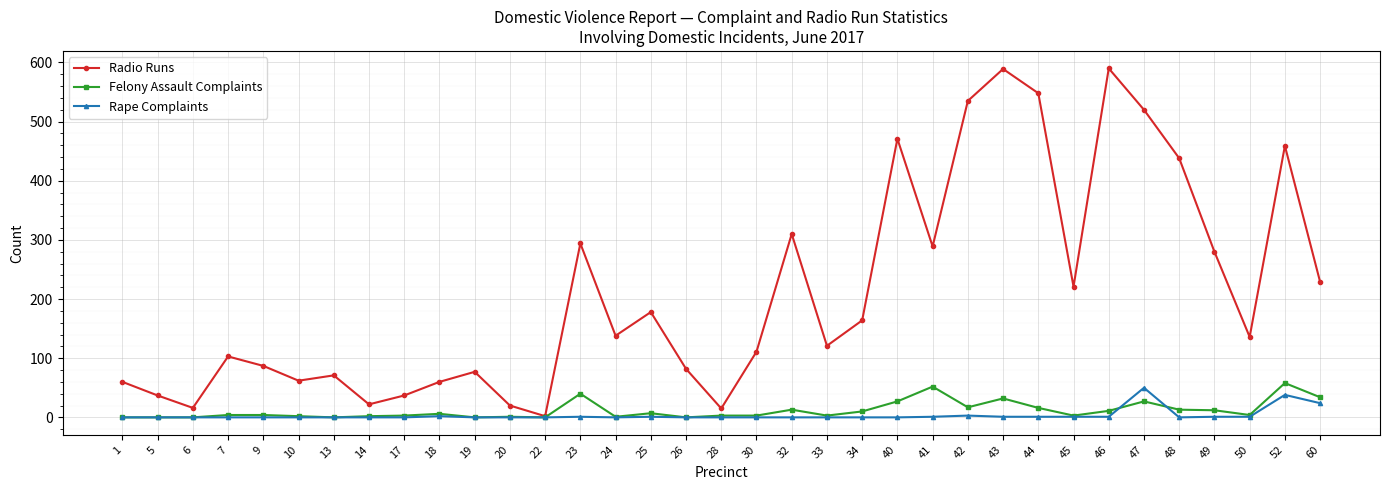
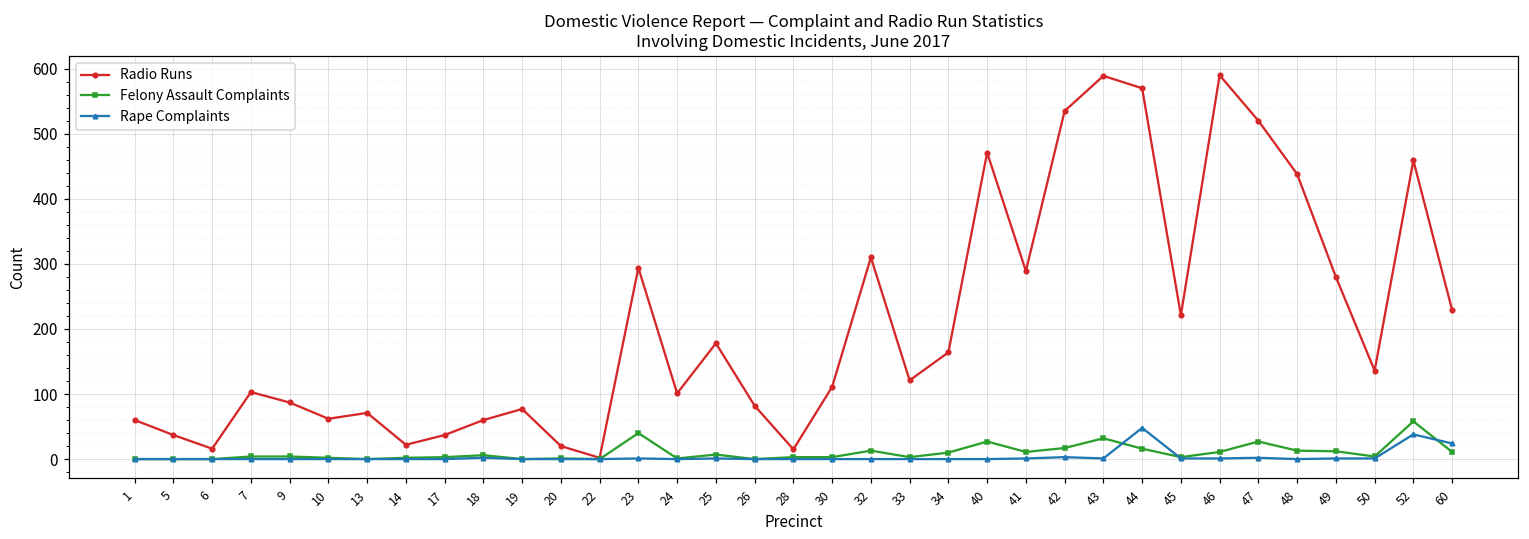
  {
    "Radio Runs": {
      "1": 60,
      "5": 40,
      "6": 20,
      "7": 100,
      "9": 90,
      "10": 60,
      "13": 70,
      "14": 20,
      "17": 40,
      "18": 60,
      "19": 80,
      "20": 20,
      "23": 290,
-     "24": 140,
+     "24": 100,
      "25": 180,
      "26": 80,
      "28": 20,
      "30": 110,
      "32": 310,
      "33": 120,
      "34": 160,
      "40": 470,
      "41": 290,
      "42": 540,
      "43": 590,
-     "44": 550,
+     "44": 570,
      "45": 220,
      "46": 590,
      "47": 520,
      "48": 440,
      "49": 280,
      "50": 140,
      "52": 460,
      "60": 230
    },
    "Felony Assault Complaints": {
      "23": 40,
      "25": 10,
      "32": 10,
      "34": 10,
      "40": 30,
-     "41": 50,
+     "41": 10,
      "42": 20,
      "43": 30,
      "44": 20,
      "46": 10,
      "47": 30,
      "48": 10,
      "49": 10,
      "52": 60,
-     "60": 30
+     "60": 10
    },
    "Rape Complaints": {
      "23": 0,
      "25": 0,
      "32": 0,
      "34": 0,
      "40": 0,
      "41": 0,
      "42": 0,
      "43": 0,
-     "44": 0,
+     "44": 50,
      "46": 0,
-     "47": 50,
+     "47": 0,
      "48": 0,
      "49": 0,
      "52": 40,
      "60": 20
    }
  }
